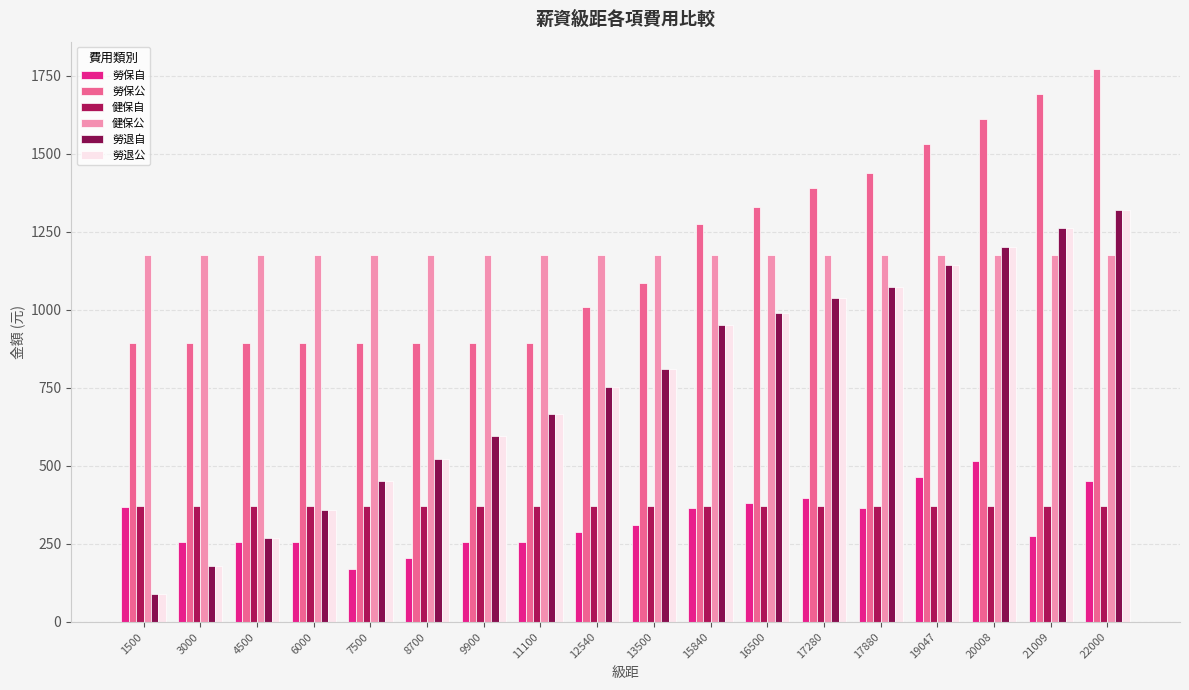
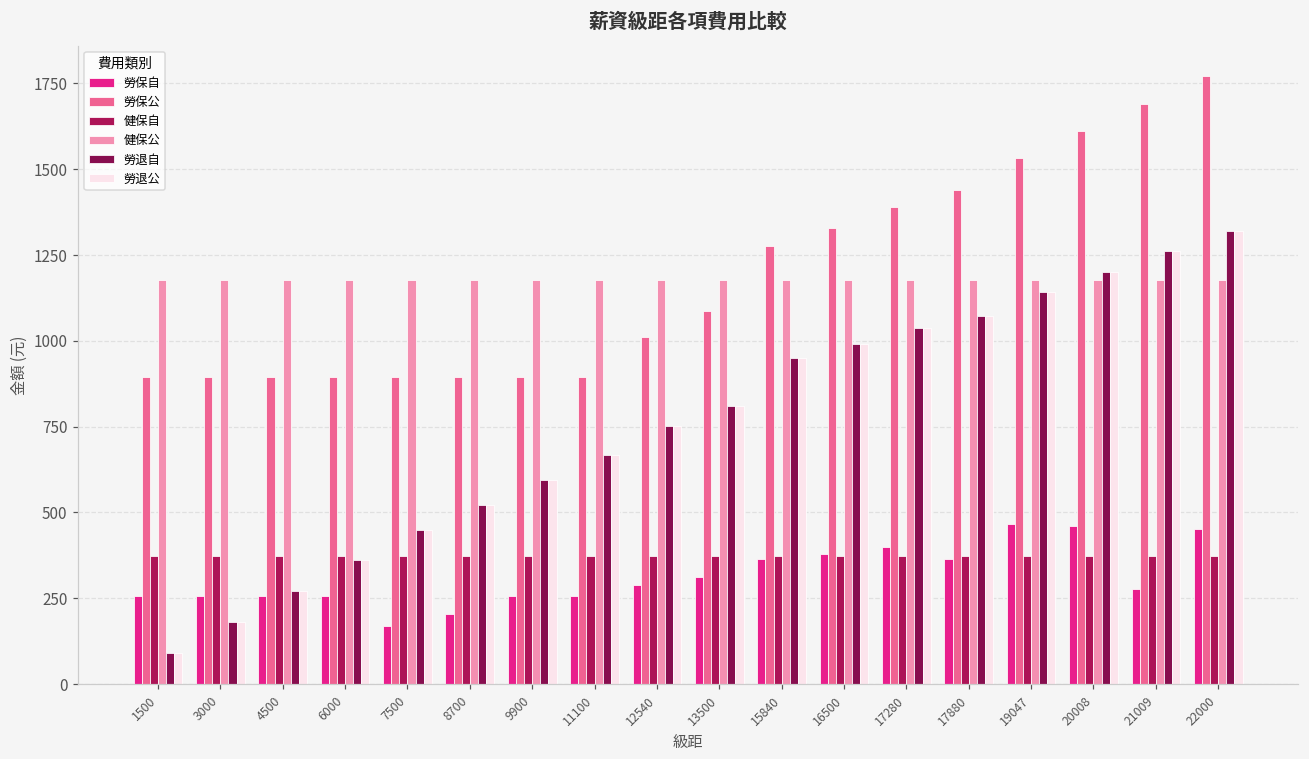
  {
    "勞保自": {
-     "1500": 370,
+     "1500": 260,
      "3000": 260,
      "4500": 260,
      "6000": 260,
      "7500": 170,
      "8700": 200,
      "9900": 260,
      "11100": 260,
      "12540": 290,
      "13500": 310,
      "15840": 370,
      "16500": 380,
      "17280": 400,
      "17880": 370,
      "19047": 470,
-     "20008": 520,
+     "20008": 460,
      "21009": 280,
      "22000": 450
    },
    "勞退公": {
      "1500": 90,
      "3000": 180,
      "4500": 270,
      "6000": 360,
      "7500": 450,
      "8700": 520,
      "9900": 590,
      "11100": 670,
      "12540": 750,
      "13500": 810,
      "15840": 950,
      "16500": 990,
      "17280": 1040,
      "17880": 1070,
      "19047": 1140,
      "20008": 1200,
      "21009": 1260,
      "22000": 1320
    }
  }
